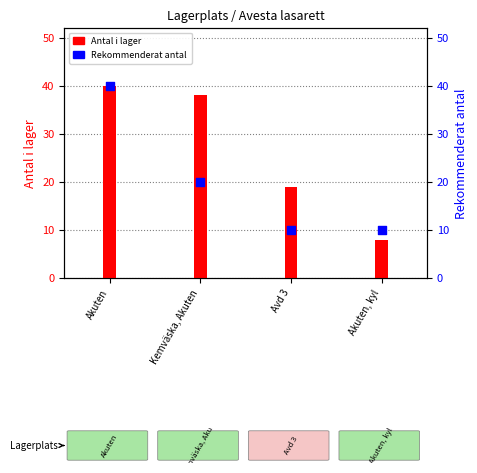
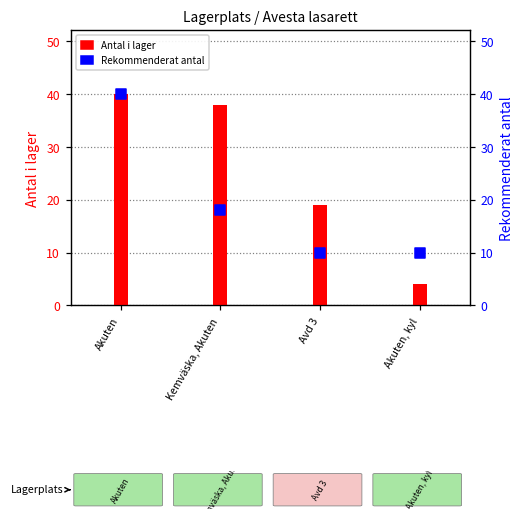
  {
    "Antal i lager": {
      "Akuten": 40,
      "Kemväska, Akuten": 38,
      "Avd 3": 19,
-     "Akuten, kyl": 8
+     "Akuten, kyl": 4
    },
    "Rekommenderat antal": {
-     "Kemväska, Akuten": 20
+     "Kemväska, Akuten": 18
    }
  }
